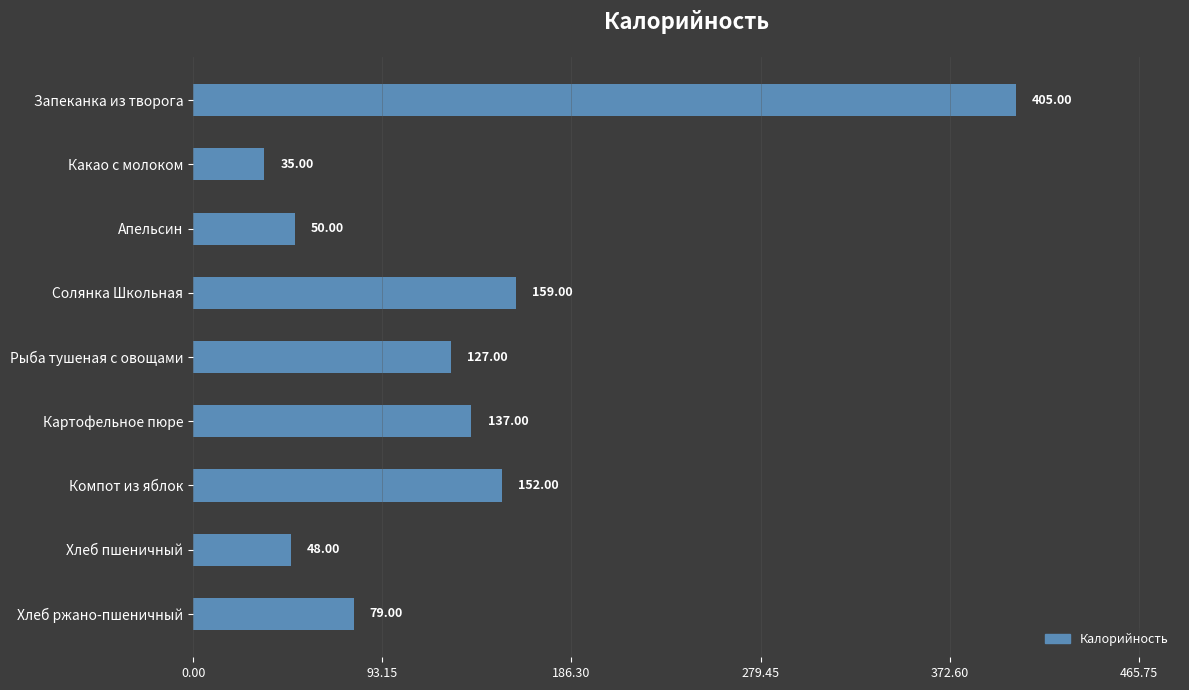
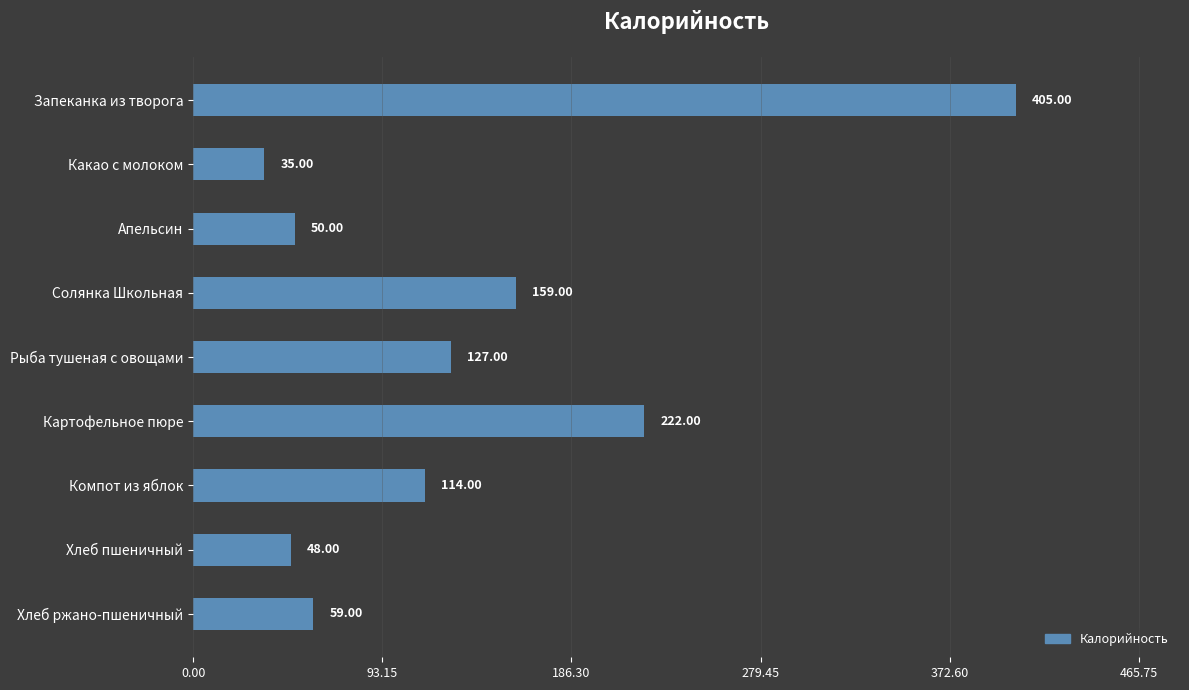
  {
    "Запеканка из творога": 405.00,
    "Какао с молоком": 35.00,
    "Апельсин": 50.00,
    "Солянка Школьная": 159.00,
    "Рыба тушеная с овощами": 127.00,
-   "Картофельное пюре": 137.00,
-   "Компот из яблок": 152.00,
+   "Картофельное пюре": 222.00,
+   "Компот из яблок": 114.00,
    "Хлеб пшеничный": 48.00,
-   "Хлеб ржано-пшеничный": 79.00
+   "Хлеб ржано-пшеничный": 59.00
  }
